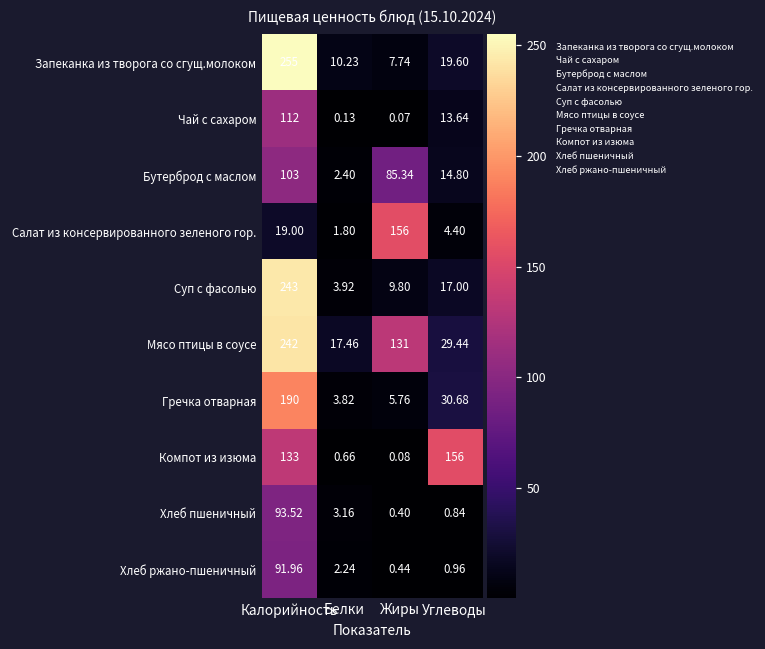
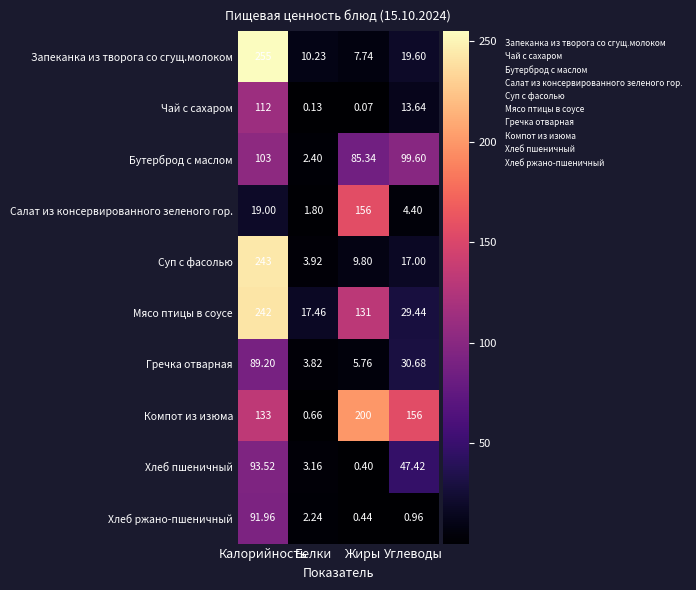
  {
    "Запеканка из творога со сгущ.молоком": {
      "Калорийность": 255,
      "Жиры": 7.74,
      "Углеводы": 19.60
    },
    "Чай с сахаром": {
      "Калорийность": 112,
      "Жиры": 0.07,
      "Углеводы": 13.64
    },
    "Бутерброд с маслом": {
      "Калорийность": 103,
      "Жиры": 85.34,
-     "Углеводы": 14.80
+     "Углеводы": 99.60
    },
    "Салат из консервированного зеленого гор.": {
      "Калорийность": 19.00,
      "Жиры": 156,
      "Углеводы": 4.40
    },
    "Суп с фасолью": {
      "Калорийность": 243,
      "Жиры": 9.80,
      "Углеводы": 17.00
    },
    "Мясо птицы в соусе": {
      "Калорийность": 242,
      "Жиры": 131,
      "Углеводы": 29.44
    },
    "Гречка отварная": {
-     "Калорийность": 190,
+     "Калорийность": 89.20,
      "Жиры": 5.76,
      "Углеводы": 30.68
    },
    "Компот из изюма": {
      "Калорийность": 133,
-     "Жиры": 0.08,
+     "Жиры": 200,
      "Углеводы": 156
    },
    "Хлеб пшеничный": {
      "Калорийность": 93.52,
      "Жиры": 0.40,
-     "Углеводы": 0.84
+     "Углеводы": 47.42
    },
    "Хлеб ржано-пшеничный": {
      "Калорийность": 91.96,
      "Жиры": 0.44,
      "Углеводы": 0.96
    }
  }
